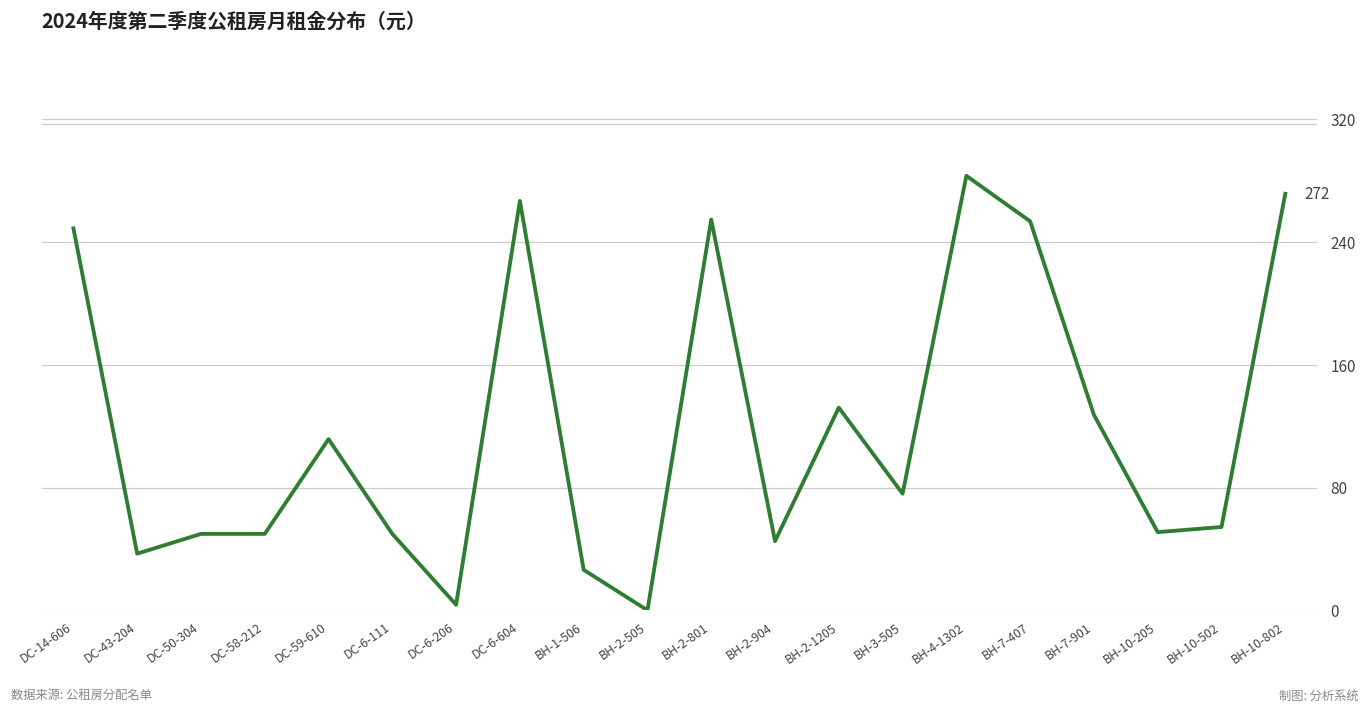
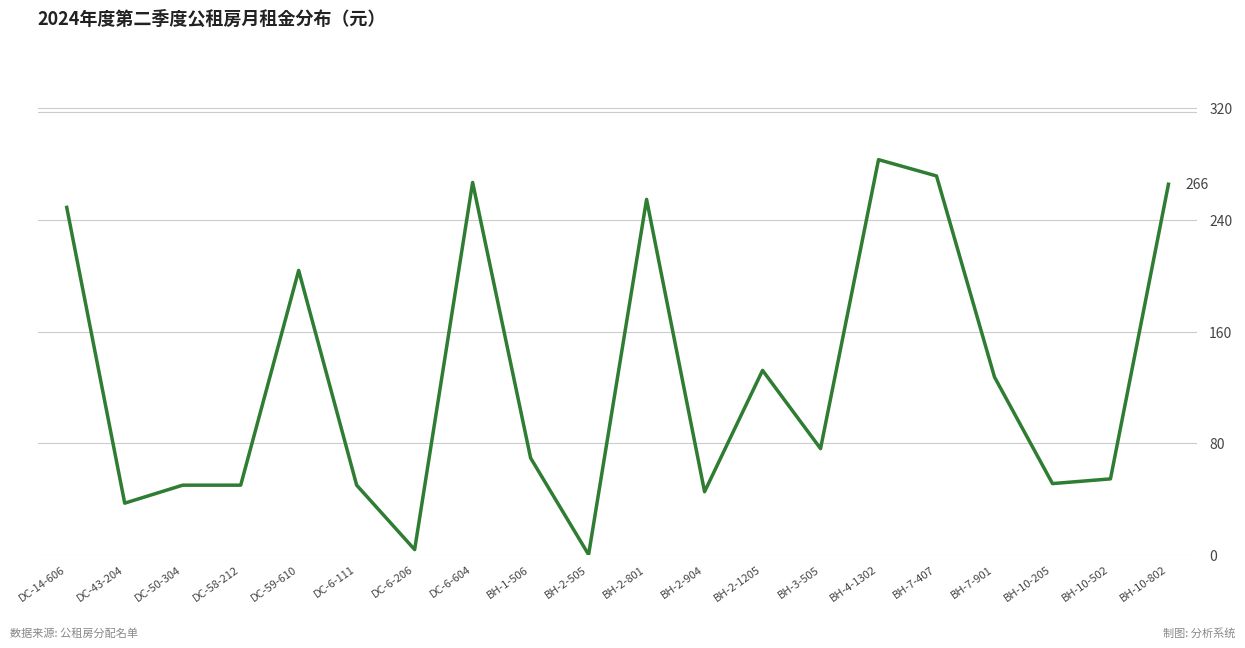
  {
-   "DC-59-610": 112,
-   "BH-1-506": 26,
-   "BH-7-407": 254,
-   "BH-10-802": 272
+   "DC-59-610": 204,
+   "BH-1-506": 69,
+   "BH-7-407": 272,
+   "BH-10-802": 266
  }
